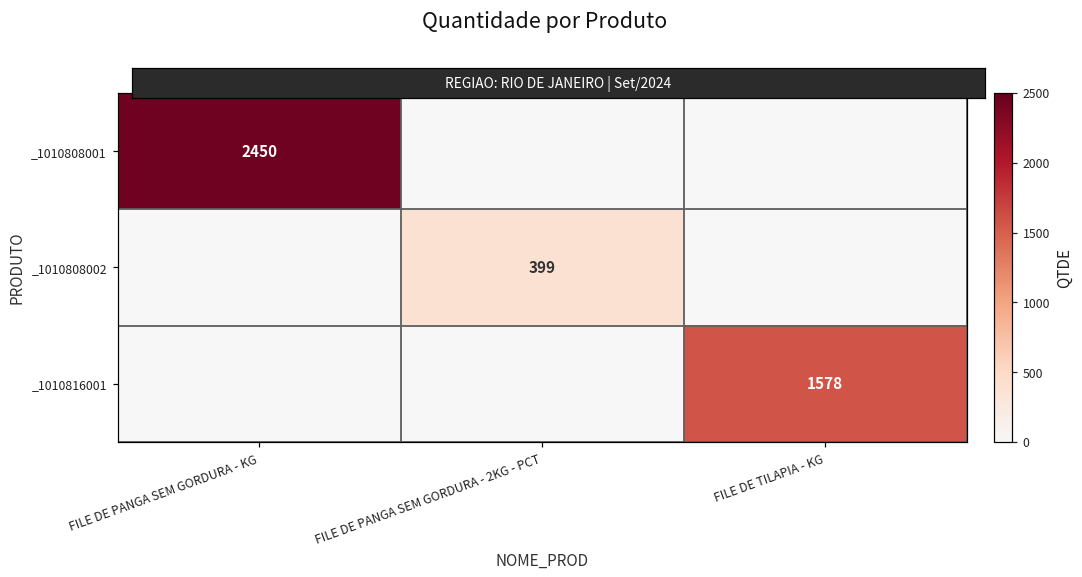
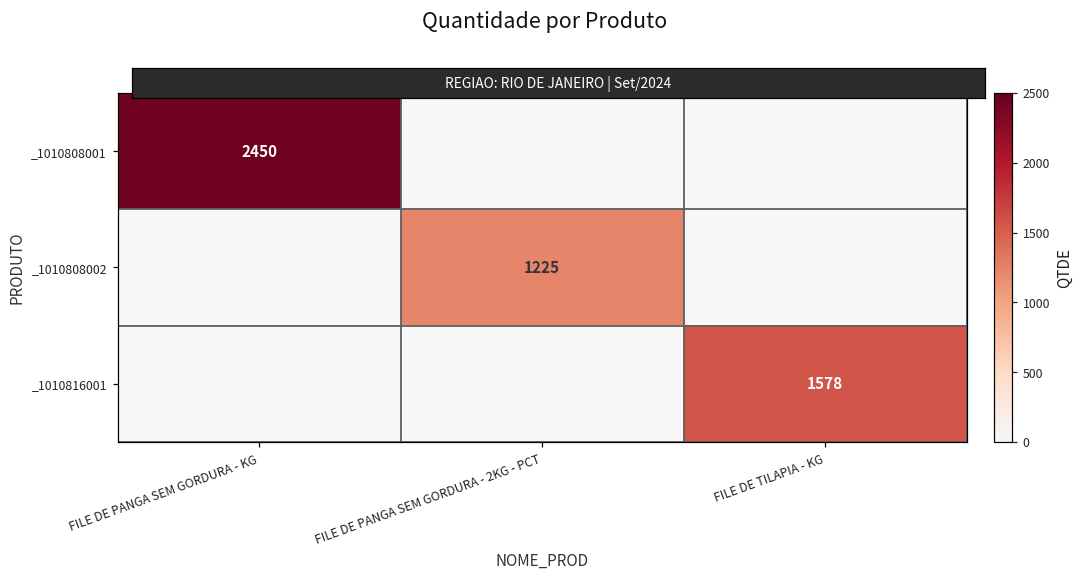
  {
    "_1010808001": {
      "FILE DE PANGA SEM GORDURA - KG": 2450
    },
    "_1010808002": {
-     "FILE DE PANGA SEM GORDURA - 2KG - PCT": 399
+     "FILE DE PANGA SEM GORDURA - 2KG - PCT": 1225
    },
    "_1010816001": {
      "FILE DE TILAPIA - KG": 1578
    }
  }
